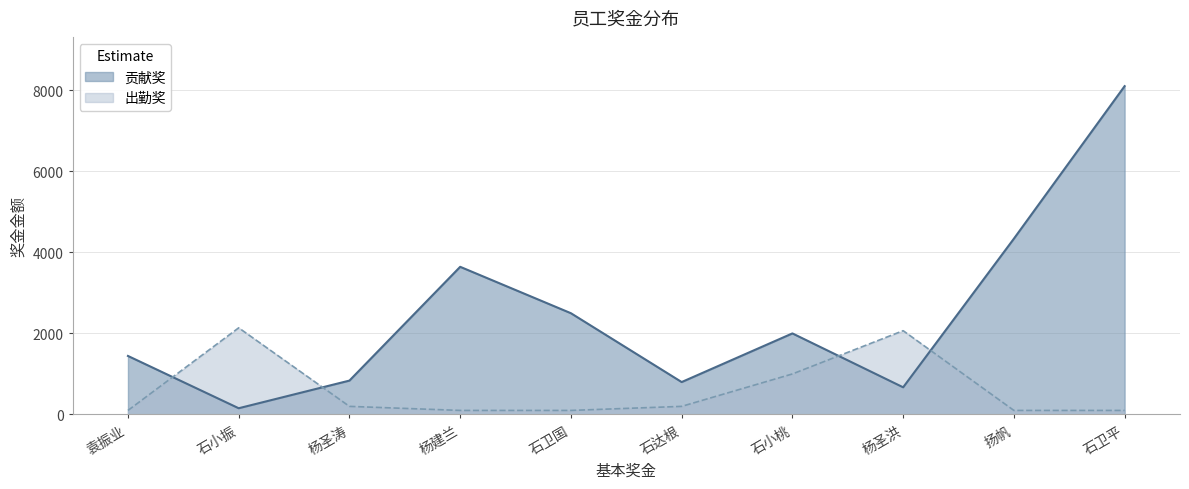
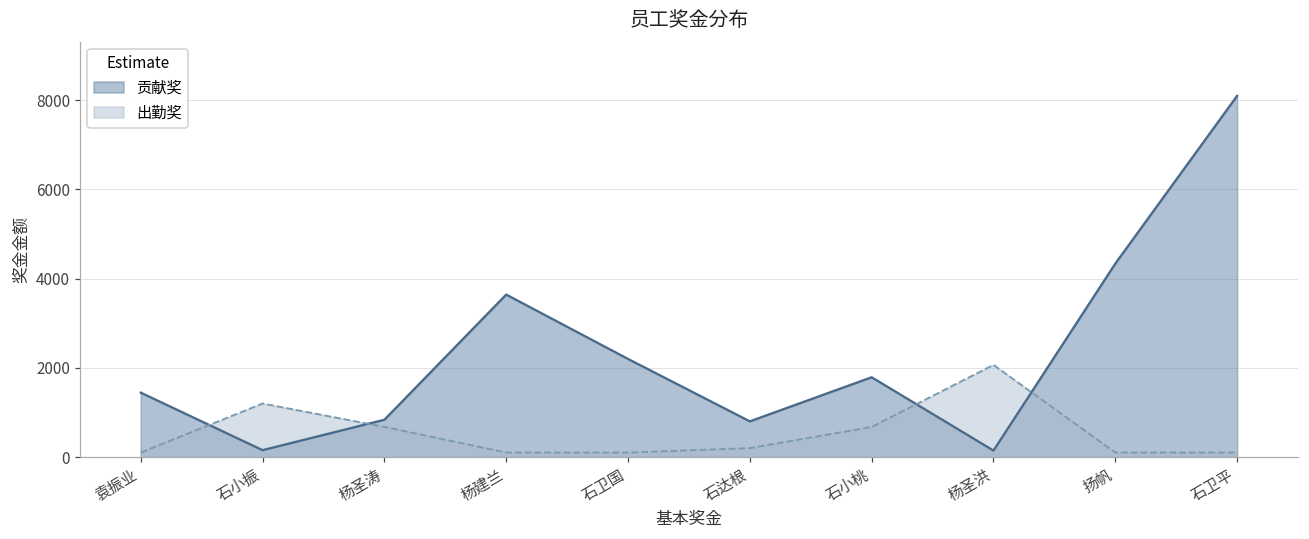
  {
    "贡献奖": {
      "袁振业": 1400,
      "石小振": 200,
      "杨圣涛": 800,
      "杨建兰": 3600,
-     "石卫国": 2500,
+     "石卫国": 2200,
      "石达根": 800,
-     "石小桃": 2000,
-     "杨圣洪": 700,
+     "石小桃": 1800,
+     "杨圣洪": 100,
      "扬帆": 4300,
      "石卫平": 8100
    },
    "出勤奖": {
      "袁振业": 100,
-     "石小振": 2100,
-     "杨圣涛": 200,
+     "石小振": 1200,
+     "杨圣涛": 700,
      "杨建兰": 100,
      "石卫国": 100,
      "石达根": 200,
-     "石小桃": 1000,
+     "石小桃": 700,
      "杨圣洪": 2100,
      "扬帆": 100,
      "石卫平": 100
    }
  }
